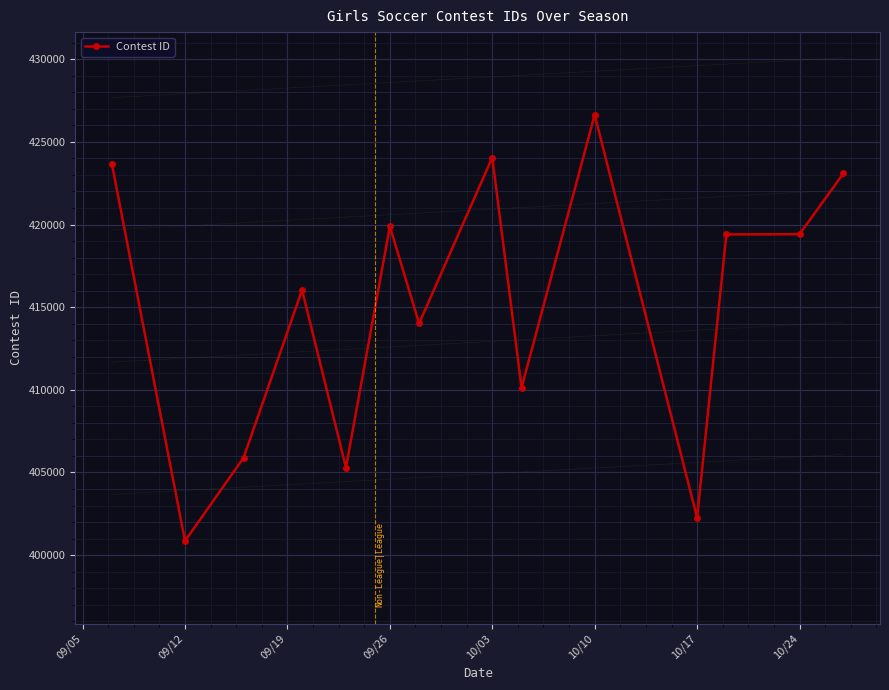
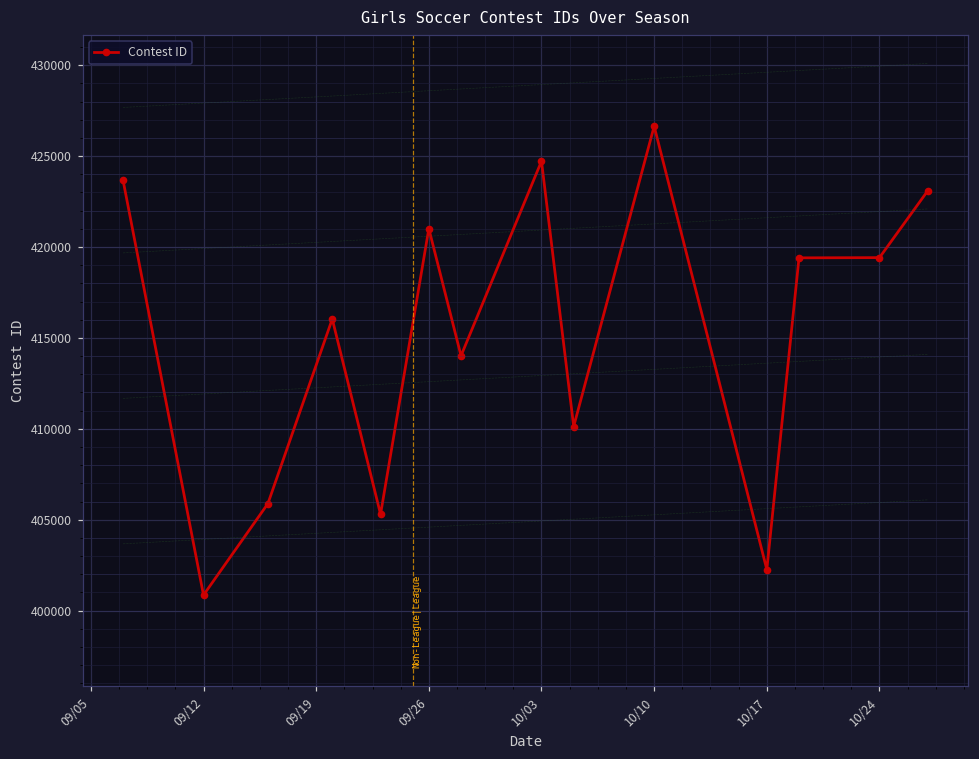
  {
    "Contest ID": {
      "09/12": 400900,
-     "09/26": 419900,
-     "10/03": 424100,
+     "09/26": 421000,
+     "10/03": 424700,
      "10/10": 426600,
      "10/17": 402300,
      "10/24": 419400
    }
  }
